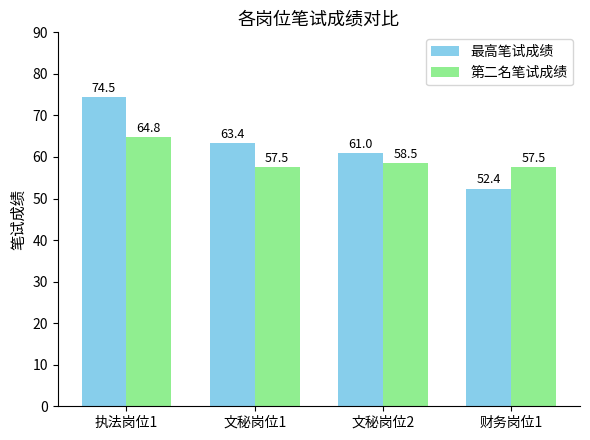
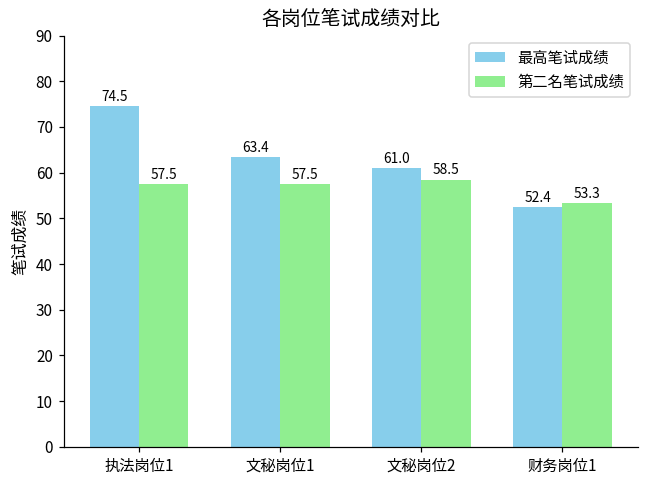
  {
    "最高笔试成绩": {
      "执法岗位1": 74.5,
      "文秘岗位1": 63.4,
      "文秘岗位2": 61.0,
      "财务岗位1": 52.4
    },
    "第二名笔试成绩": {
-     "执法岗位1": 64.8,
+     "执法岗位1": 57.5,
      "文秘岗位1": 57.5,
      "文秘岗位2": 58.5,
-     "财务岗位1": 57.5
+     "财务岗位1": 53.3
    }
  }
